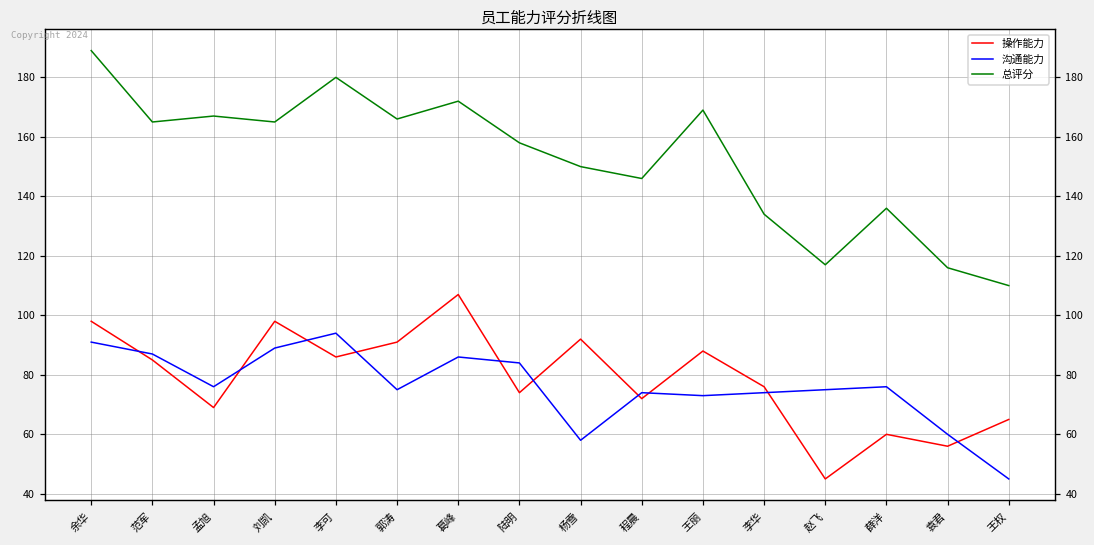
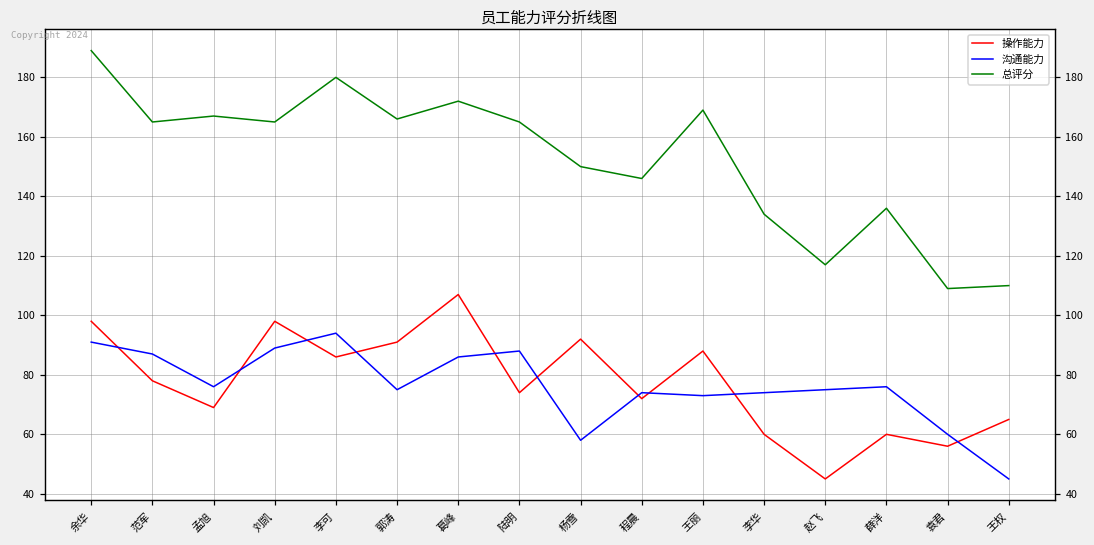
  {
    "操作能力": {
      "余华": 98,
-     "范军": 85,
+     "范军": 78,
      "孟旭": 69,
      "刘凯": 98,
      "李可": 86,
      "郭涛": 91,
      "葛峰": 107,
      "陆明": 74,
      "杨雪": 92,
      "程晨": 72,
      "王丽": 88,
-     "李华": 76,
+     "李华": 60,
      "赵飞": 45,
      "薛洋": 60,
      "袁君": 56,
      "王权": 65
    },
    "沟通能力": {
      "余华": 91,
      "范军": 87,
      "孟旭": 76,
      "刘凯": 89,
      "李可": 94,
      "郭涛": 75,
      "葛峰": 86,
-     "陆明": 84,
+     "陆明": 88,
      "杨雪": 58,
      "程晨": 74,
      "王丽": 73,
      "李华": 74,
      "赵飞": 75,
      "薛洋": 76,
      "袁君": 60,
      "王权": 45
    },
    "总评分": {
      "余华": 189,
      "范军": 165,
      "孟旭": 167,
      "刘凯": 165,
      "李可": 180,
      "郭涛": 166,
      "葛峰": 172,
-     "陆明": 158,
+     "陆明": 165,
      "杨雪": 150,
      "程晨": 146,
      "王丽": 169,
      "李华": 134,
      "赵飞": 117,
      "薛洋": 136,
-     "袁君": 116,
+     "袁君": 109,
      "王权": 110
    }
  }
